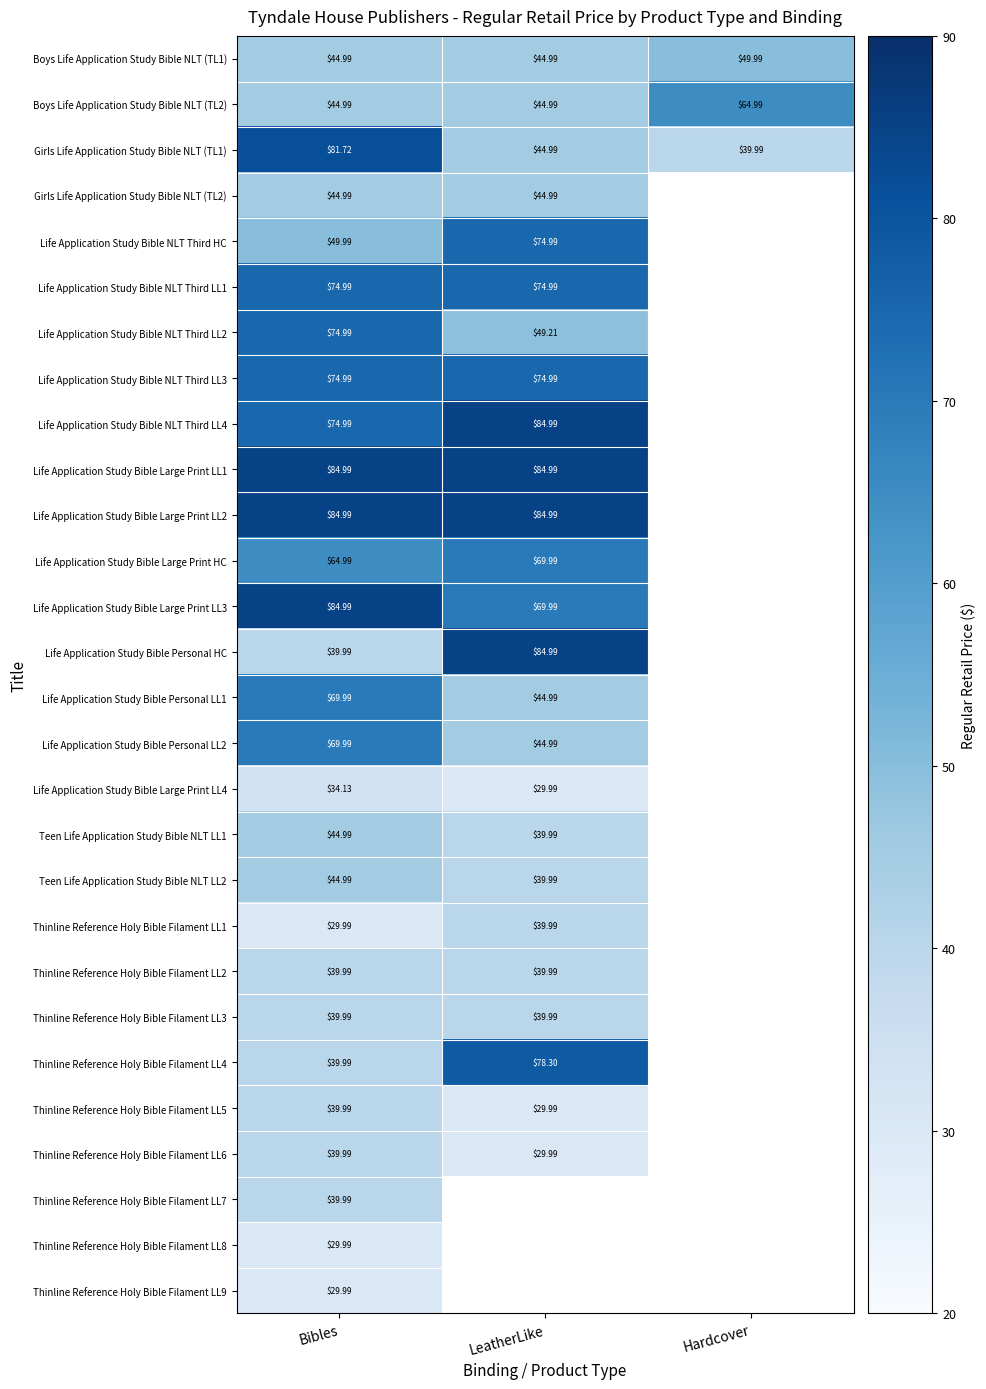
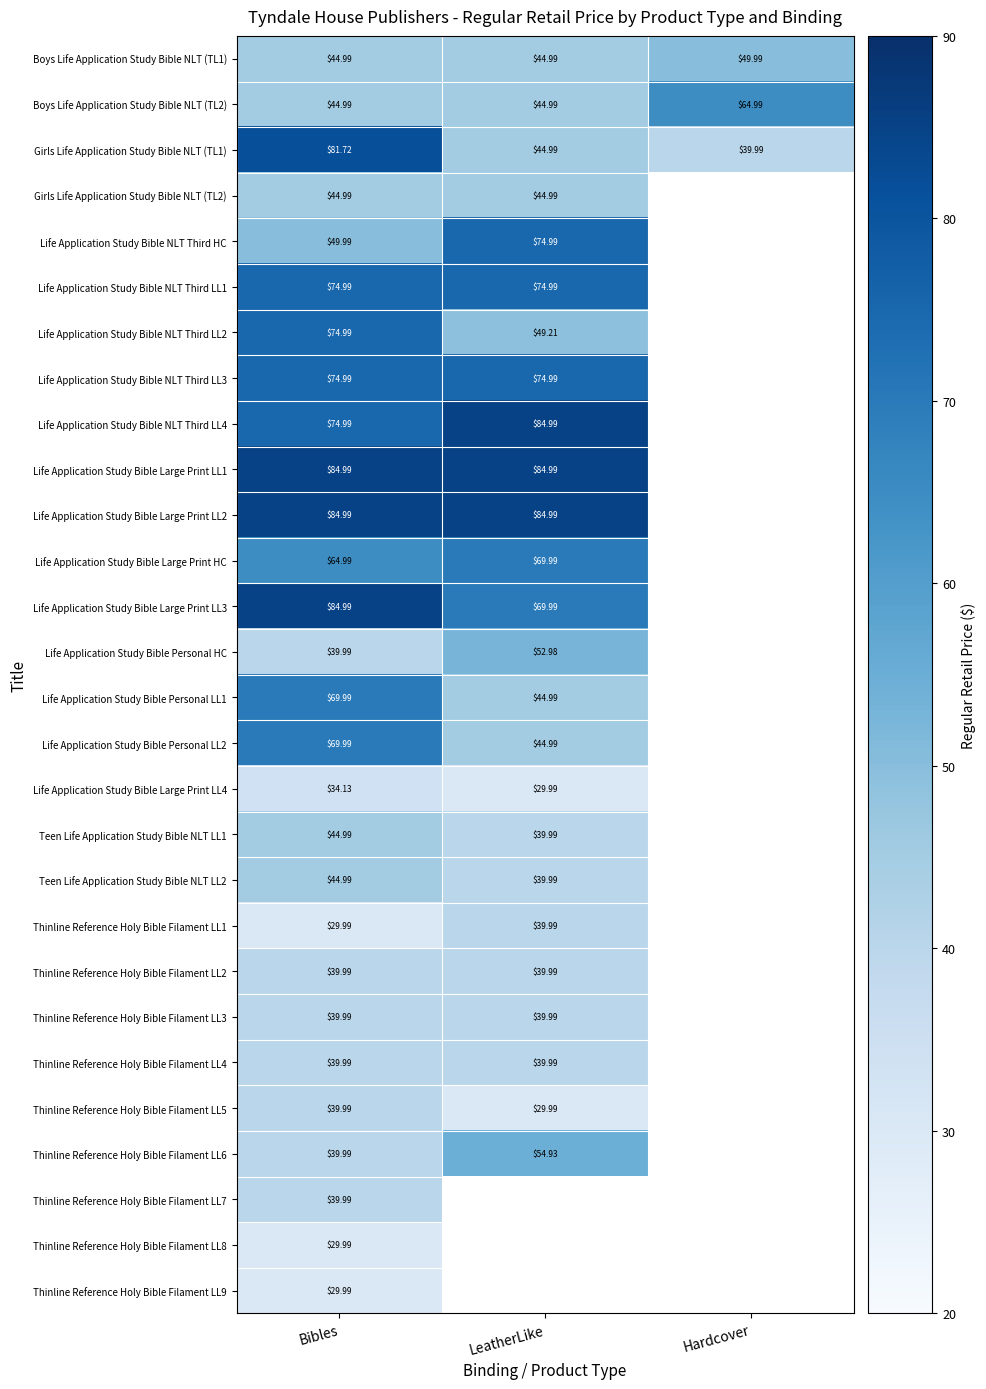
  {
    "Boys Life Application Study Bible NLT (TL1)": {
      "Bibles": "$44.99",
      "LeatherLike": "$44.99",
      "Hardcover": "$49.99"
    },
    "Boys Life Application Study Bible NLT (TL2)": {
      "Bibles": "$44.99",
      "LeatherLike": "$44.99",
      "Hardcover": "$64.99"
    },
    "Girls Life Application Study Bible NLT (TL1)": {
      "Bibles": "$81.72",
      "LeatherLike": "$44.99",
      "Hardcover": "$39.99"
    },
    "Girls Life Application Study Bible NLT (TL2)": {
      "Bibles": "$44.99",
      "LeatherLike": "$44.99"
    },
    "Life Application Study Bible NLT Third HC": {
      "Bibles": "$49.99",
      "LeatherLike": "$74.99"
    },
    "Life Application Study Bible NLT Third LL1": {
      "Bibles": "$74.99",
      "LeatherLike": "$74.99"
    },
    "Life Application Study Bible NLT Third LL2": {
      "Bibles": "$74.99",
      "LeatherLike": "$49.21"
    },
    "Life Application Study Bible NLT Third LL3": {
      "Bibles": "$74.99",
      "LeatherLike": "$74.99"
    },
    "Life Application Study Bible NLT Third LL4": {
      "Bibles": "$74.99",
      "LeatherLike": "$84.99"
    },
    "Life Application Study Bible Large Print LL1": {
      "Bibles": "$84.99",
      "LeatherLike": "$84.99"
    },
    "Life Application Study Bible Large Print LL2": {
      "Bibles": "$84.99",
      "LeatherLike": "$84.99"
    },
    "Life Application Study Bible Large Print HC": {
      "Bibles": "$64.99",
      "LeatherLike": "$69.99"
    },
    "Life Application Study Bible Large Print LL3": {
      "Bibles": "$84.99",
      "LeatherLike": "$69.99"
    },
    "Life Application Study Bible Personal HC": {
      "Bibles": "$39.99",
-     "LeatherLike": "$84.99"
+     "LeatherLike": "$52.98"
    },
    "Life Application Study Bible Personal LL1": {
      "Bibles": "$69.99",
      "LeatherLike": "$44.99"
    },
    "Life Application Study Bible Personal LL2": {
      "Bibles": "$69.99",
      "LeatherLike": "$44.99"
    },
    "Life Application Study Bible Large Print LL4": {
      "Bibles": "$34.13",
      "LeatherLike": "$29.99"
    },
    "Teen Life Application Study Bible NLT LL1": {
      "Bibles": "$44.99",
      "LeatherLike": "$39.99"
    },
    "Teen Life Application Study Bible NLT LL2": {
      "Bibles": "$44.99",
      "LeatherLike": "$39.99"
    },
    "Thinline Reference Holy Bible Filament LL1": {
      "Bibles": "$29.99",
      "LeatherLike": "$39.99"
    },
    "Thinline Reference Holy Bible Filament LL2": {
      "Bibles": "$39.99",
      "LeatherLike": "$39.99"
    },
    "Thinline Reference Holy Bible Filament LL3": {
      "Bibles": "$39.99",
      "LeatherLike": "$39.99"
    },
    "Thinline Reference Holy Bible Filament LL4": {
      "Bibles": "$39.99",
-     "LeatherLike": "$78.30"
+     "LeatherLike": "$39.99"
    },
    "Thinline Reference Holy Bible Filament LL5": {
      "Bibles": "$39.99",
      "LeatherLike": "$29.99"
    },
    "Thinline Reference Holy Bible Filament LL6": {
      "Bibles": "$39.99",
-     "LeatherLike": "$29.99"
+     "LeatherLike": "$54.93"
    },
    "Thinline Reference Holy Bible Filament LL7": {
      "Bibles": "$39.99"
    },
    "Thinline Reference Holy Bible Filament LL8": {
      "Bibles": "$29.99"
    },
    "Thinline Reference Holy Bible Filament LL9": {
      "Bibles": "$29.99"
    }
  }
